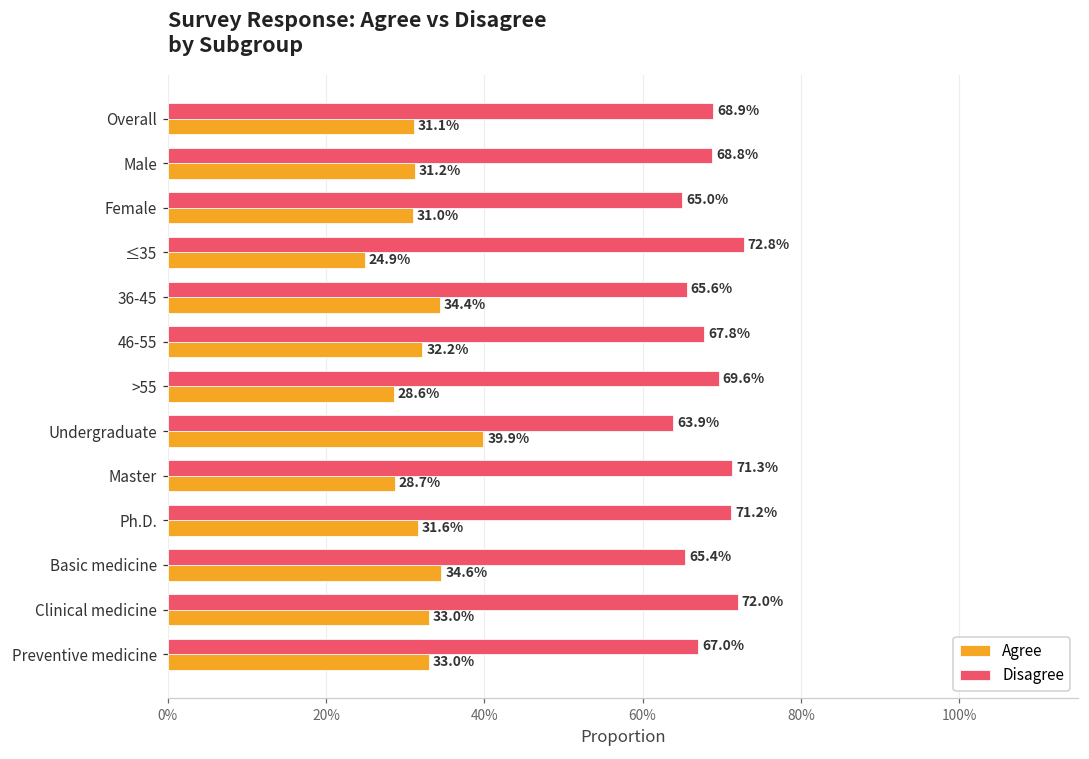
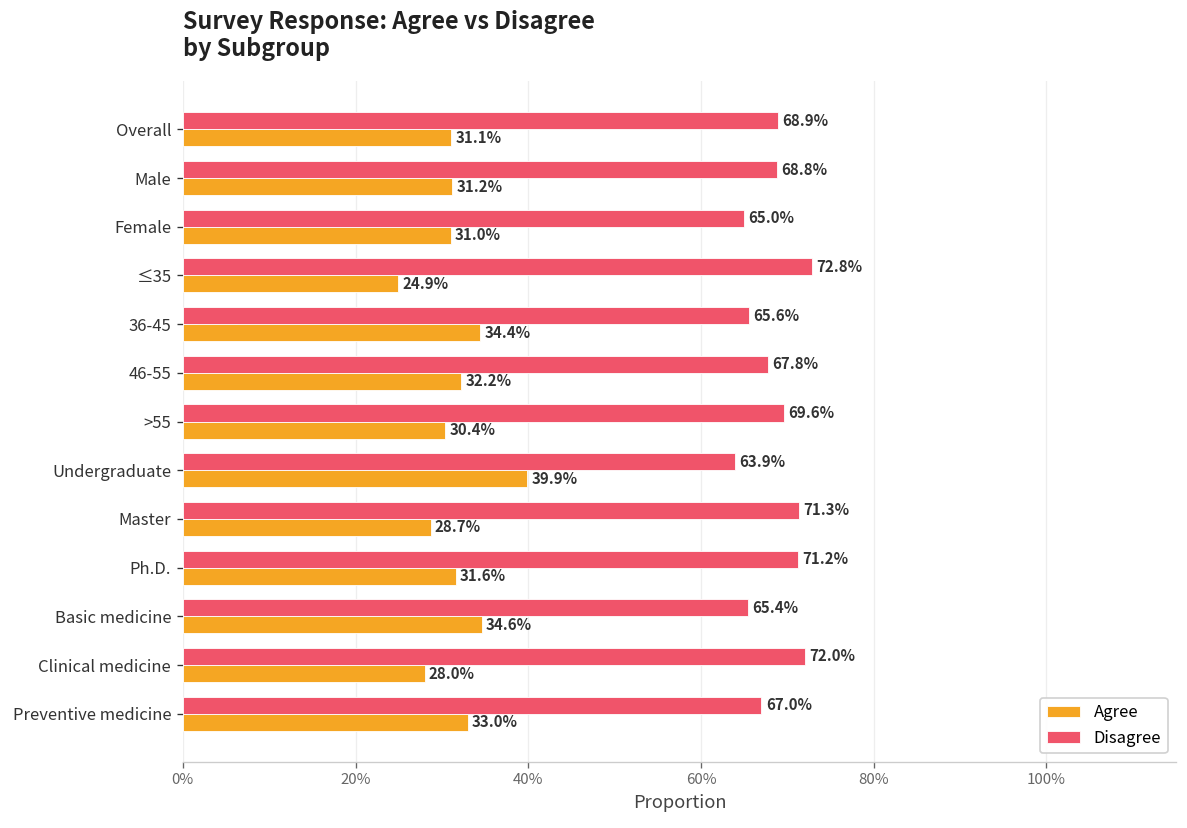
  {
    "Agree": {
      "Overall": "31.1%",
      "Male": "31.2%",
      "Female": "31.0%",
      "≤35": "24.9%",
      "36-45": "34.4%",
      "46-55": "32.2%",
-     ">55": "28.6%",
+     ">55": "30.4%",
      "Undergraduate": "39.9%",
      "Master": "28.7%",
      "Ph.D.": "31.6%",
      "Basic medicine": "34.6%",
-     "Clinical medicine": "33.0%",
+     "Clinical medicine": "28.0%",
      "Preventive medicine": "33.0%"
    },
    "Disagree": {
      "Overall": "68.9%",
      "Male": "68.8%",
      "Female": "65.0%",
      "≤35": "72.8%",
      "36-45": "65.6%",
      "46-55": "67.8%",
      ">55": "69.6%",
      "Undergraduate": "63.9%",
      "Master": "71.3%",
      "Ph.D.": "71.2%",
      "Basic medicine": "65.4%",
      "Clinical medicine": "72.0%",
      "Preventive medicine": "67.0%"
    }
  }
